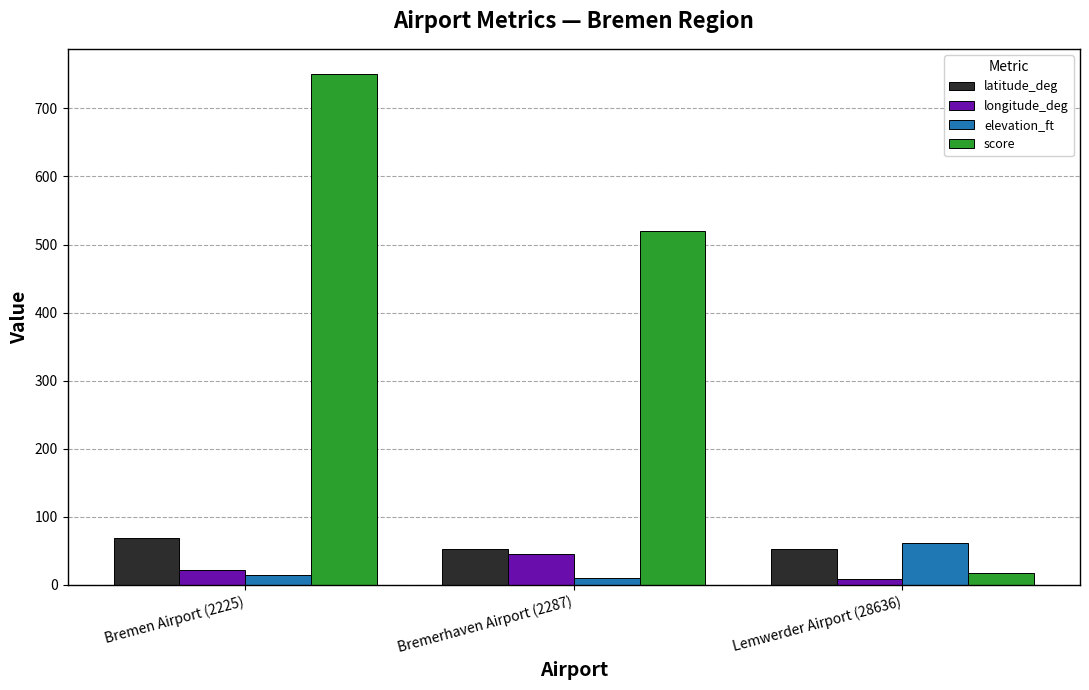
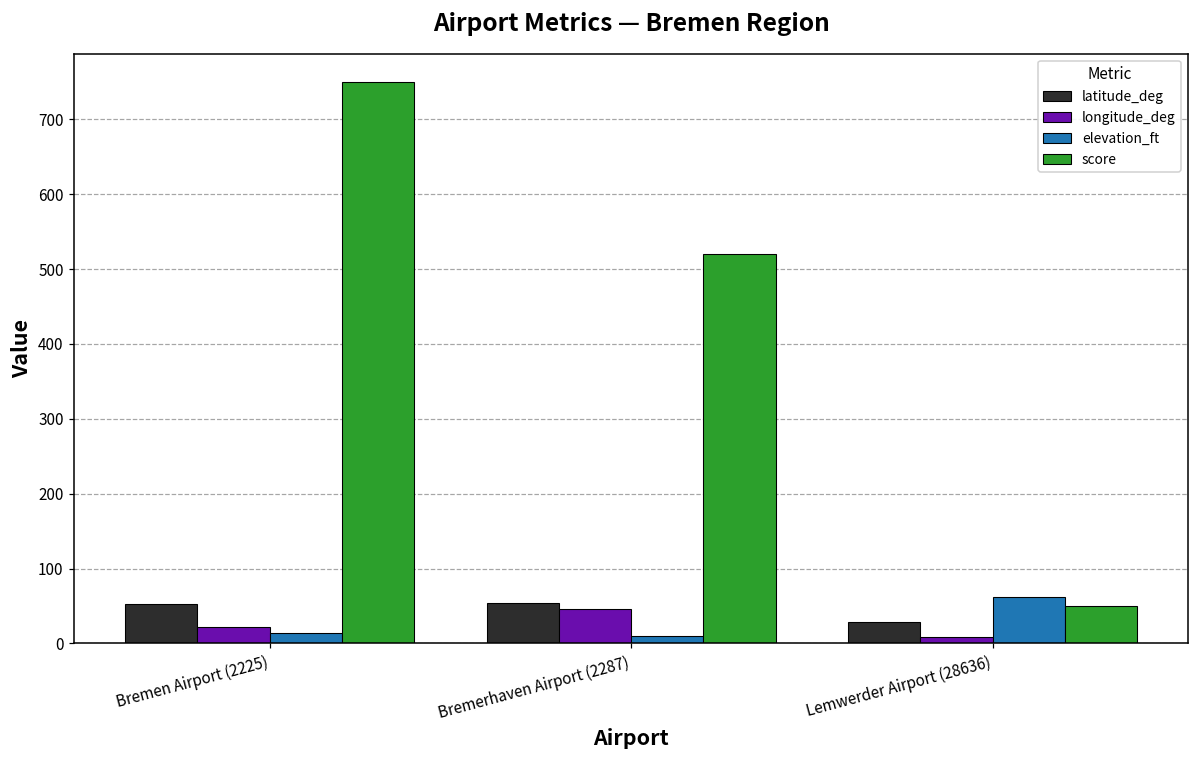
  {
    "latitude_deg": {
-     "Bremen Airport (2225)": 70,
+     "Bremen Airport (2225)": 50,
      "Bremerhaven Airport (2287)": 50,
-     "Lemwerder Airport (28636)": 50
+     "Lemwerder Airport (28636)": 30
    },
    "longitude_deg": {
      "Bremen Airport (2225)": 20,
      "Bremerhaven Airport (2287)": 50,
      "Lemwerder Airport (28636)": 10
    },
    "elevation_ft": {
      "Bremen Airport (2225)": 10,
      "Bremerhaven Airport (2287)": 10,
      "Lemwerder Airport (28636)": 60
    },
    "score": {
      "Bremen Airport (2225)": 750,
      "Bremerhaven Airport (2287)": 520,
-     "Lemwerder Airport (28636)": 20
+     "Lemwerder Airport (28636)": 50
    }
  }
